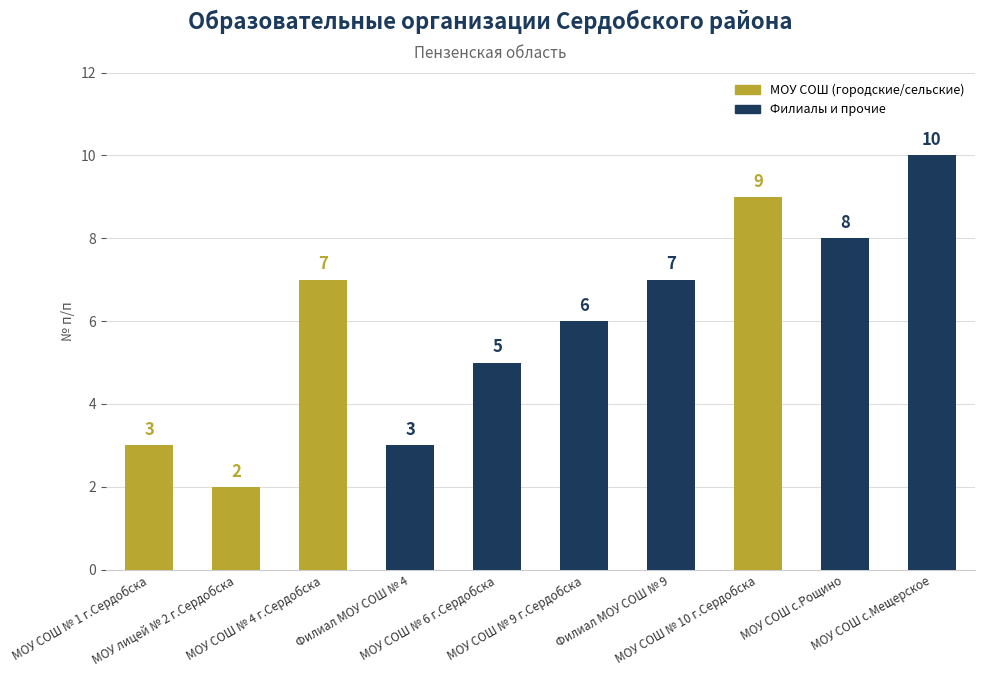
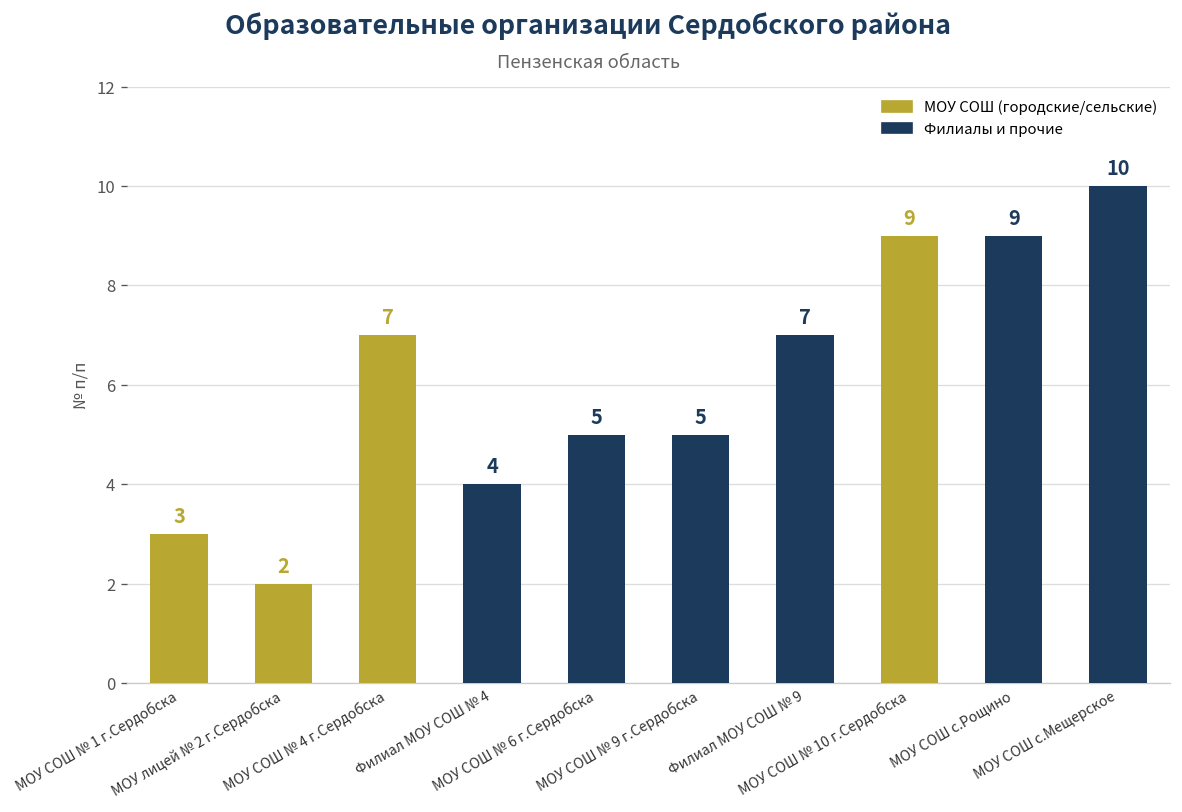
  {
    "МОУ СОШ № 1 г.Сердобска": 3,
    "МОУ лицей № 2 г.Сердобска": 2,
    "МОУ СОШ № 4 г.Сердобска": 7,
-   "Филиал МОУ СОШ № 4": 3,
+   "Филиал МОУ СОШ № 4": 4,
    "МОУ СОШ № 6 г.Сердобска": 5,
-   "МОУ СОШ № 9 г.Сердобска": 6,
+   "МОУ СОШ № 9 г.Сердобска": 5,
    "Филиал МОУ СОШ № 9": 7,
    "МОУ СОШ № 10 г.Сердобска": 9,
-   "МОУ СОШ с.Рощино": 8,
+   "МОУ СОШ с.Рощино": 9,
    "МОУ СОШ с.Мещерское": 10
  }
